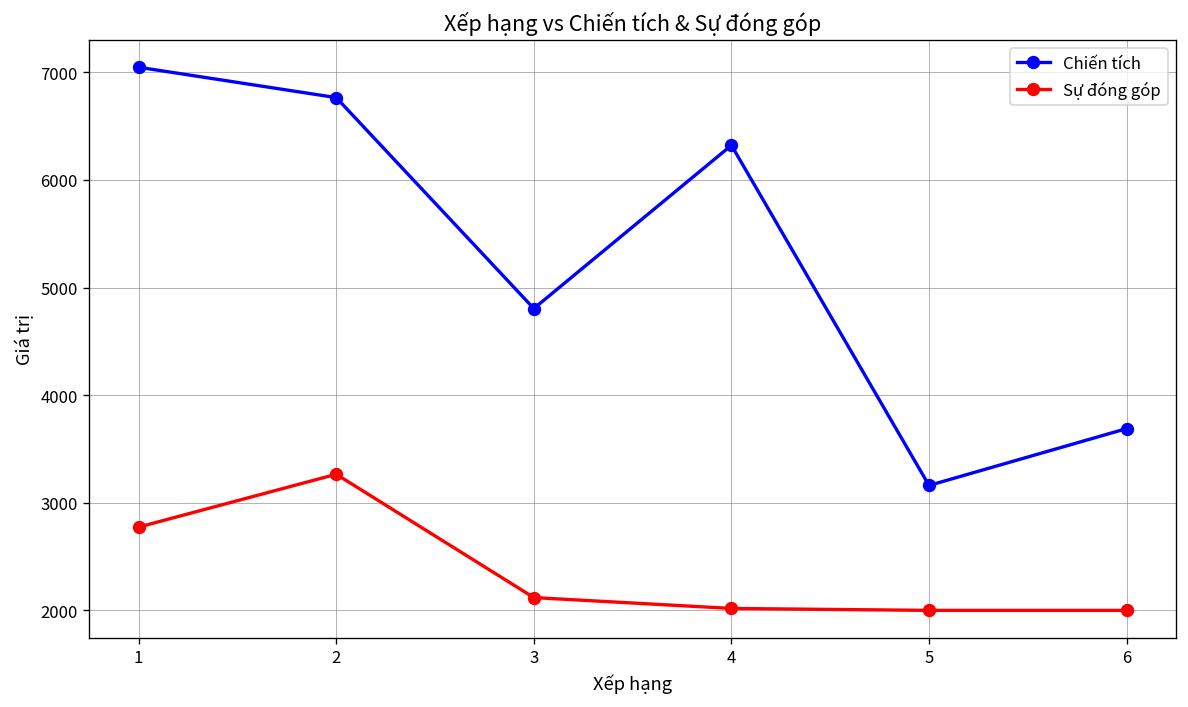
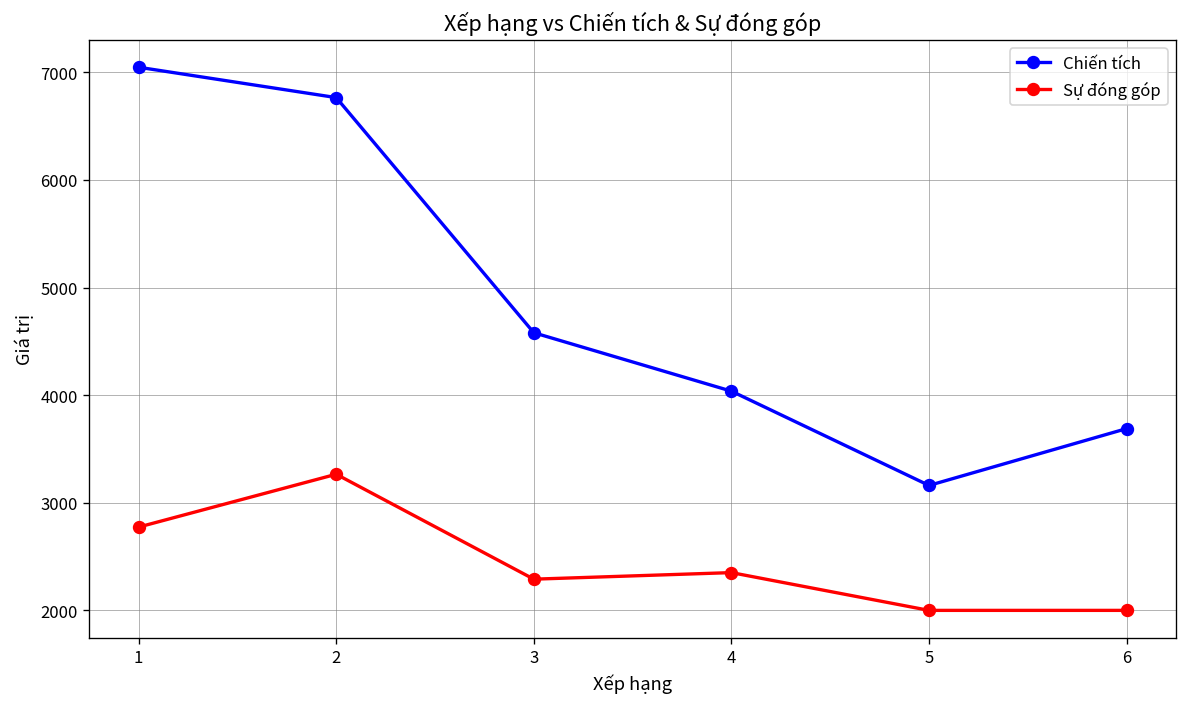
  {
    "Chiến tích": {
      "1": 7000,
      "2": 6800,
-     "3": 4800,
-     "4": 6300,
+     "3": 4600,
+     "4": 4000,
      "5": 3200,
      "6": 3700
    },
    "Sự đóng góp": {
      "1": 2800,
      "2": 3300,
-     "3": 2100,
-     "4": 2000,
+     "3": 2300,
+     "4": 2400,
      "5": 2000,
      "6": 2000
    }
  }
